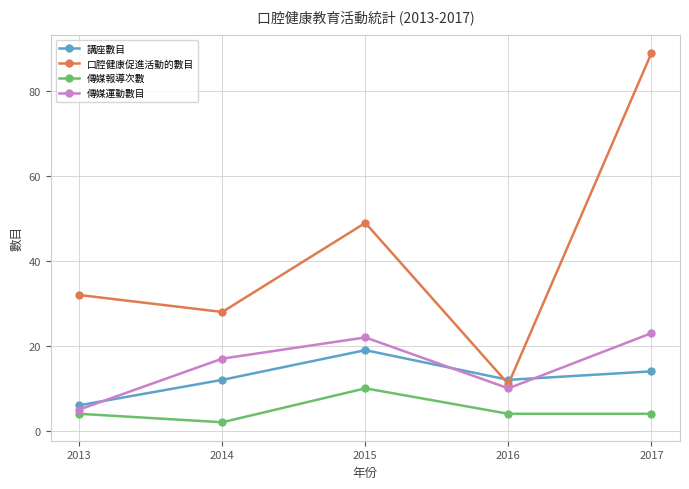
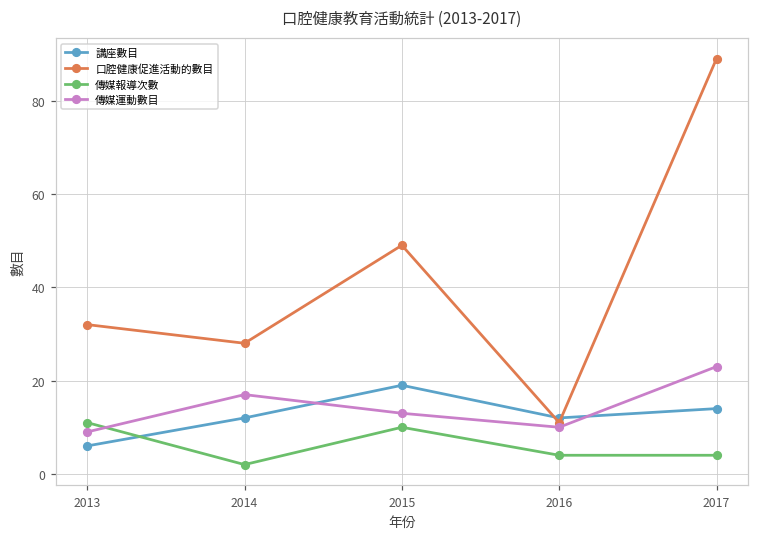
  {
    "講座數目": {
      "2013": 6,
      "2014": 12,
      "2015": 19,
      "2016": 12,
      "2017": 14
    },
    "口腔健康促進活動的數目": {
      "2013": 32,
      "2014": 28,
      "2015": 49,
      "2016": 11,
      "2017": 89
    },
    "傳媒報導次數": {
-     "2013": 4,
+     "2013": 11,
      "2014": 2,
      "2015": 10,
      "2016": 4,
      "2017": 4
    },
    "傳媒運動數目": {
-     "2013": 5,
+     "2013": 9,
      "2014": 17,
-     "2015": 22,
+     "2015": 13,
      "2016": 10,
      "2017": 23
    }
  }
